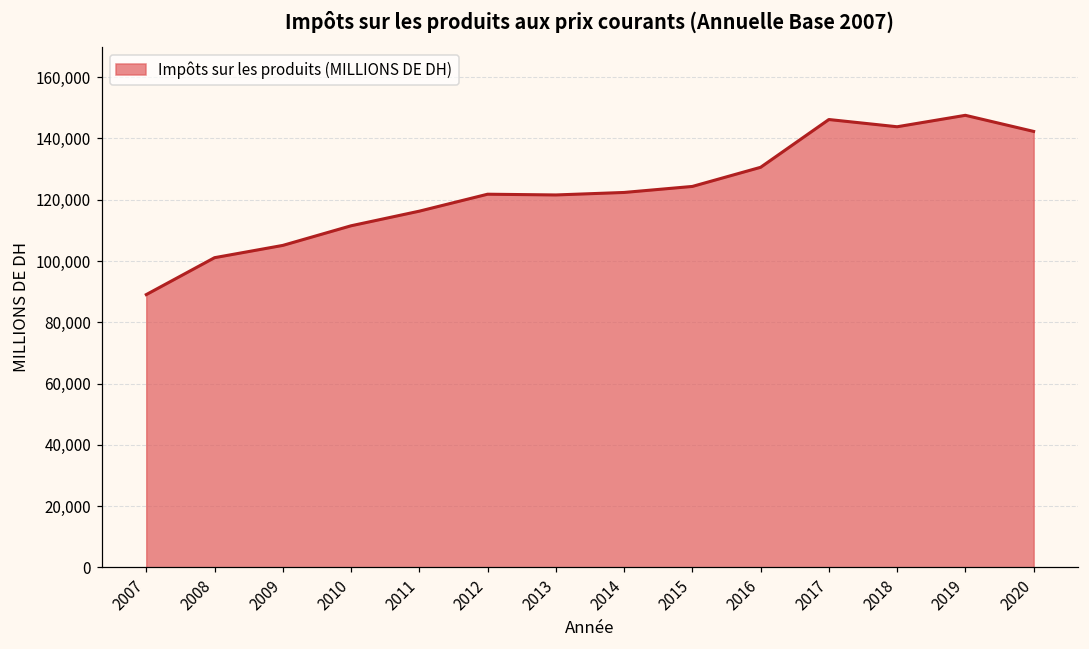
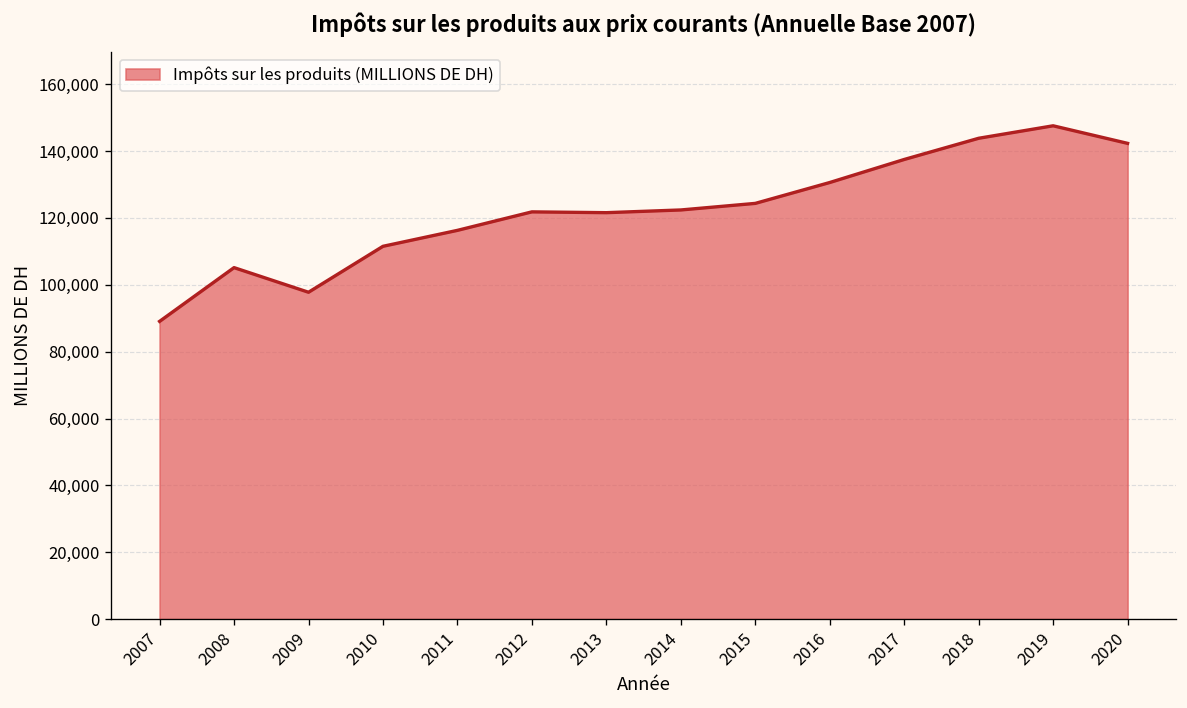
  {
    "2007": "89,000",
-   "2008": "101,000",
-   "2009": "105,000",
+   "2008": "105,000",
+   "2009": "98,000",
    "2010": "112,000",
    "2011": "116,000",
    "2012": "122,000",
    "2013": "122,000",
    "2014": "122,000",
    "2015": "124,000",
    "2016": "131,000",
-   "2017": "146,000",
+   "2017": "137,000",
    "2018": "144,000",
    "2019": "148,000",
    "2020": "142,000"
  }
